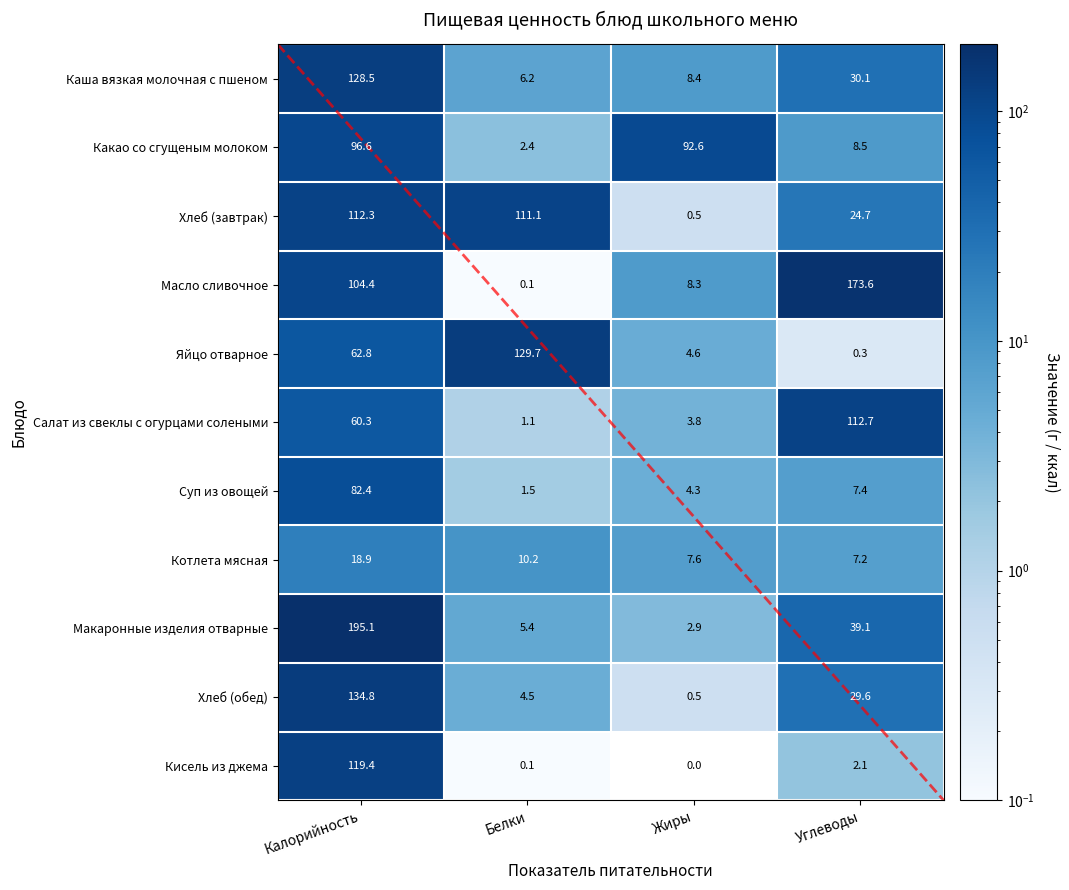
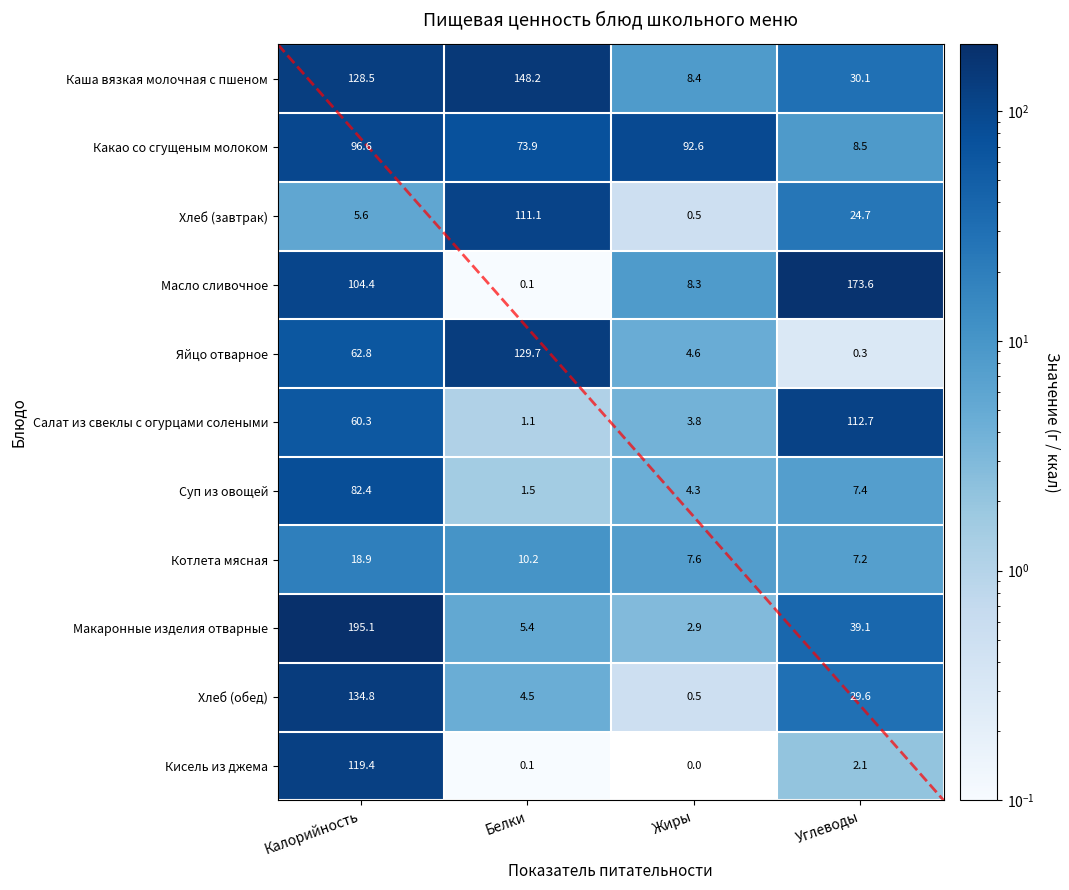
  {
    "Каша вязкая молочная с пшеном": {
      "Калорийность": 128.5,
-     "Белки": 6.2,
+     "Белки": 148.2,
      "Жиры": 8.4,
      "Углеводы": 30.1
    },
    "Какао со сгущеным молоком": {
      "Калорийность": 96.6,
-     "Белки": 2.4,
+     "Белки": 73.9,
      "Жиры": 92.6,
      "Углеводы": 8.5
    },
    "Хлеб (завтрак)": {
-     "Калорийность": 112.3,
+     "Калорийность": 5.6,
      "Белки": 111.1,
      "Жиры": 0.5,
      "Углеводы": 24.7
    },
    "Масло сливочное": {
      "Калорийность": 104.4,
      "Белки": 0.1,
      "Жиры": 8.3,
      "Углеводы": 173.6
    },
    "Яйцо отварное": {
      "Калорийность": 62.8,
      "Белки": 129.7,
      "Жиры": 4.6,
      "Углеводы": 0.3
    },
    "Салат из свеклы с огурцами солеными": {
      "Калорийность": 60.3,
      "Белки": 1.1,
      "Жиры": 3.8,
      "Углеводы": 112.7
    },
    "Суп из овощей": {
      "Калорийность": 82.4,
      "Белки": 1.5,
      "Жиры": 4.3,
      "Углеводы": 7.4
    },
    "Котлета мясная": {
      "Калорийность": 18.9,
      "Белки": 10.2,
      "Жиры": 7.6,
      "Углеводы": 7.2
    },
    "Макаронные изделия отварные": {
      "Калорийность": 195.1,
      "Белки": 5.4,
      "Жиры": 2.9,
      "Углеводы": 39.1
    },
    "Хлеб (обед)": {
      "Калорийность": 134.8,
      "Белки": 4.5,
      "Жиры": 0.5,
      "Углеводы": 29.6
    },
    "Кисель из джема": {
      "Калорийность": 119.4,
      "Белки": 0.1,
      "Жиры": 0.0,
      "Углеводы": 2.1
    }
  }
